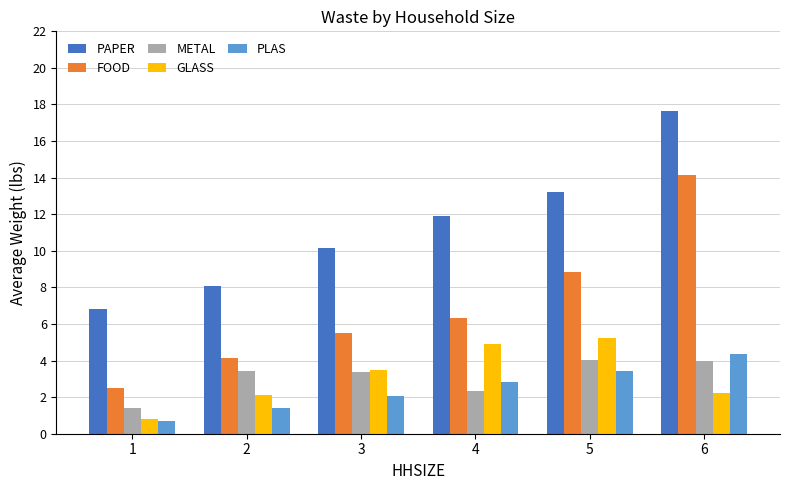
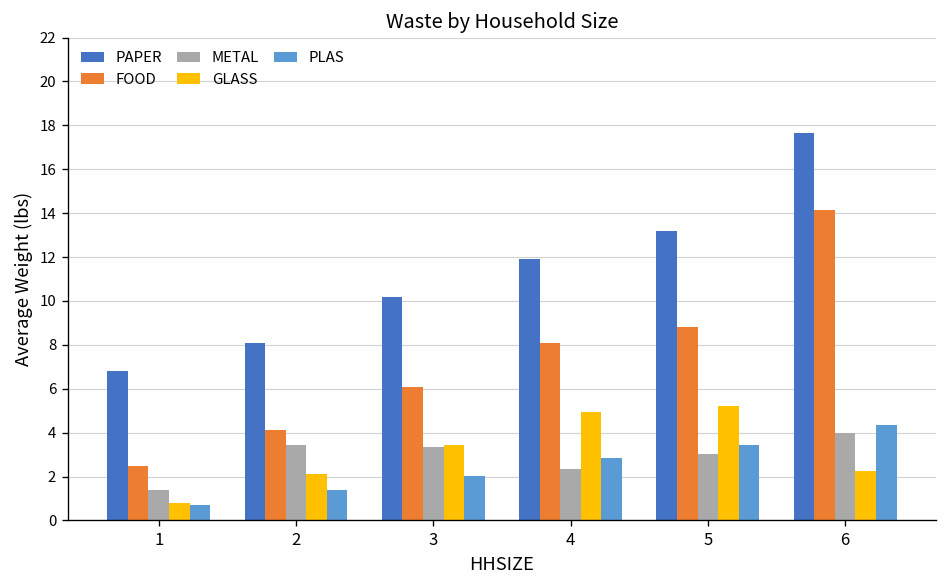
  {
    "FOOD": {
      "1": 2.5,
      "2": 4.1,
-     "3": 5.5,
-     "4": 6.3,
+     "3": 6.1,
+     "4": 8.1,
      "5": 8.8,
      "6": 14.1
    },
    "METAL": {
      "1": 1.4,
      "2": 3.4,
      "3": 3.4,
      "4": 2.4,
-     "5": 4.1,
+     "5": 3.0,
      "6": 4.0
    },
    "GLASS": {
      "1": 0.8,
      "2": 2.1,
      "3": 3.5,
      "4": 4.9,
      "5": 5.2,
      "6": 2.3
    }
  }
